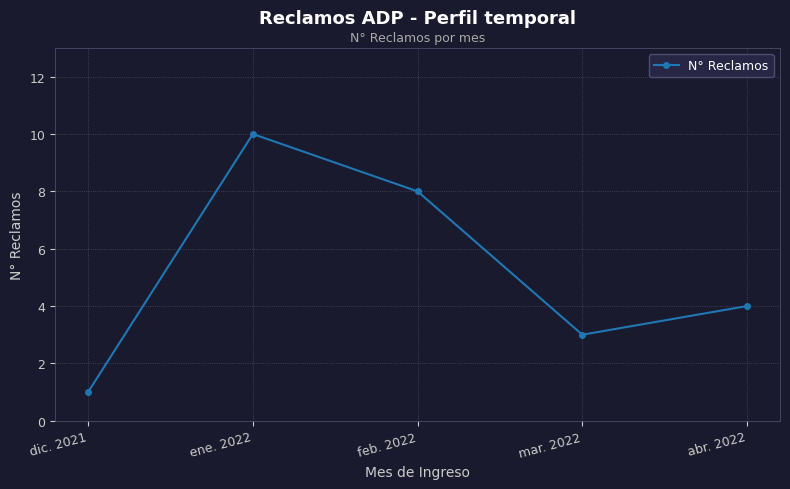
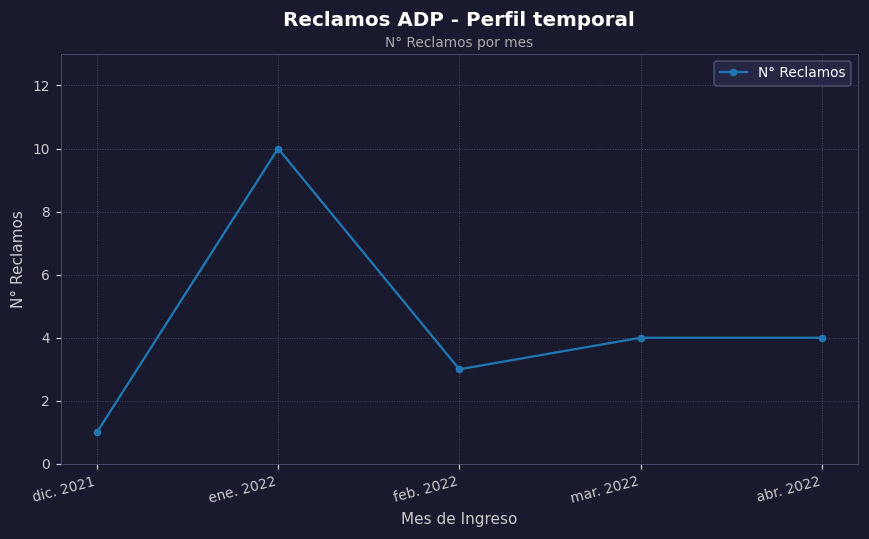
  {
    "dic. 2021": 1,
    "ene. 2022": 10,
-   "feb. 2022": 8,
-   "mar. 2022": 3,
+   "feb. 2022": 3,
+   "mar. 2022": 4,
    "abr. 2022": 4
  }
